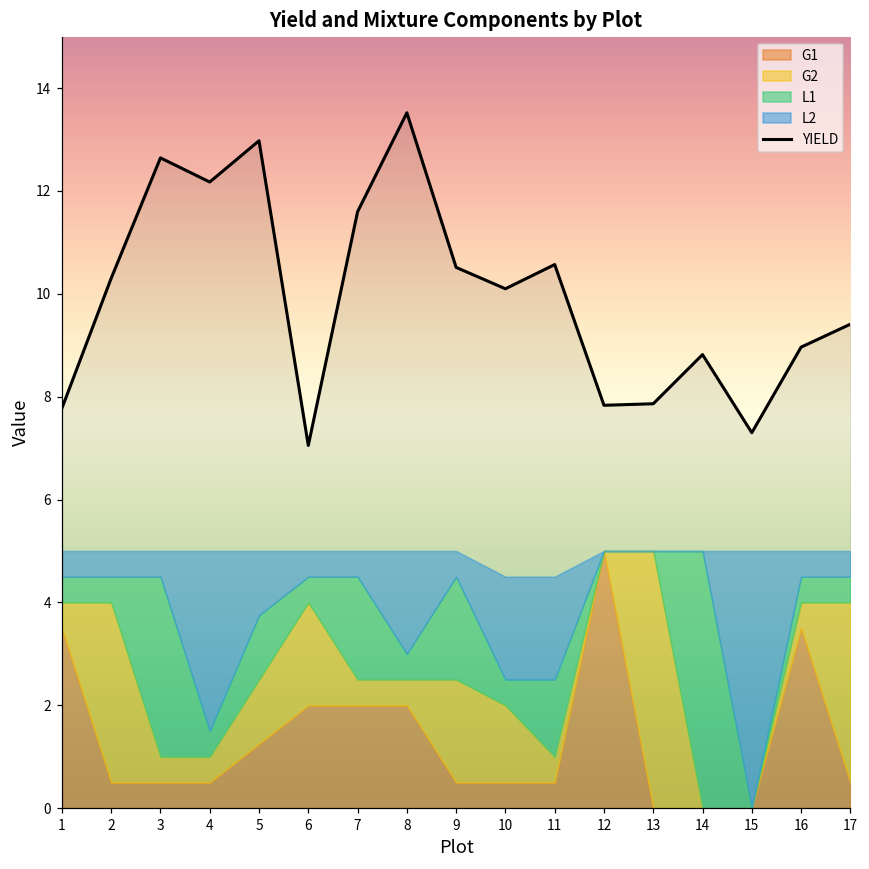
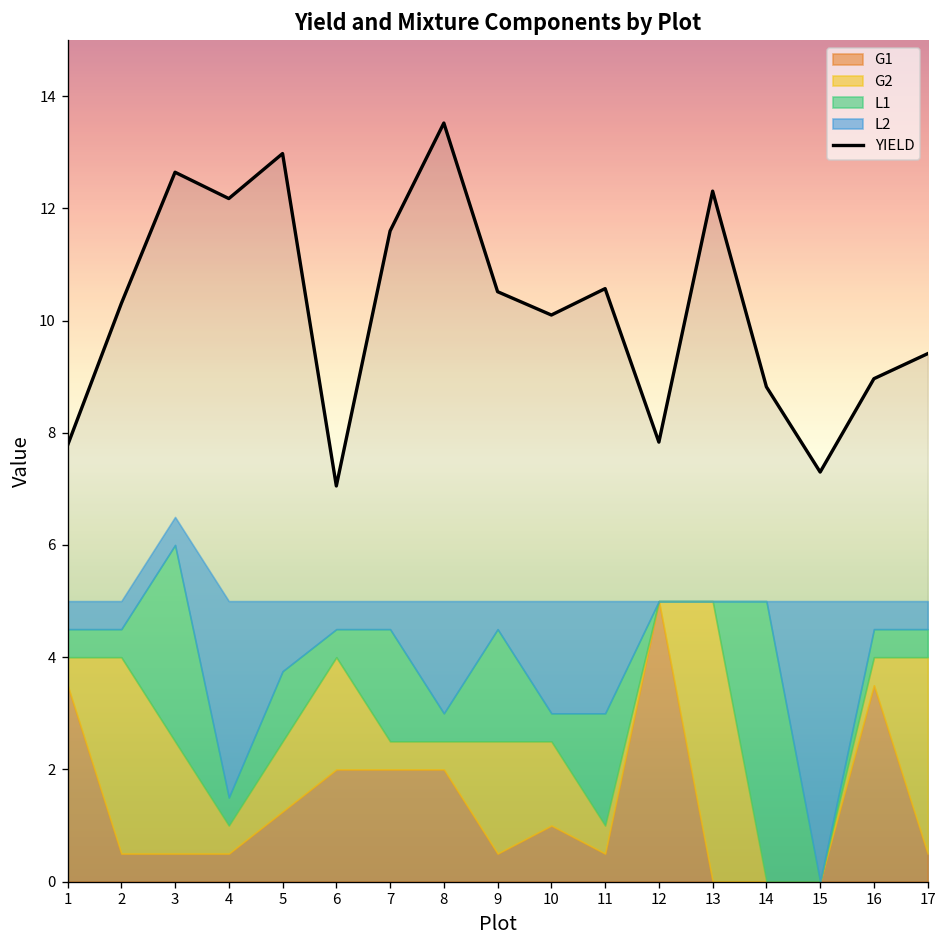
  {
    "YIELD": {
      "1": 7.8,
      "2": 10.3,
      "3": 12.6,
      "4": 12.2,
      "5": 13.0,
      "6": 7.1,
      "7": 11.6,
      "8": 13.5,
      "9": 10.5,
      "10": 10.1,
      "11": 10.6,
      "12": 7.8,
-     "13": 7.9,
+     "13": 12.3,
      "14": 8.8,
      "15": 7.3,
      "16": 9.0,
      "17": 9.4
    },
    "G1": {
      "1": 3.5,
      "2": 0.5,
      "3": 0.5,
      "4": 0.5,
      "5": 1.3,
      "6": 2.0,
      "7": 2.0,
      "8": 2.0,
      "9": 0.5,
-     "10": 0.5,
+     "10": 1.0,
      "11": 0.5,
      "13": 0.0,
      "16": 3.5,
      "17": 0.5
    },
    "G2": {
      "1": 0.5,
      "2": 3.5,
-     "3": 0.5,
+     "3": 2.0,
      "4": 0.5,
      "5": 1.3,
      "6": 2.0,
      "7": 0.5,
      "8": 0.5,
      "9": 2.0,
      "10": 1.5,
      "11": 0.5,
      "16": 0.5,
      "17": 3.5
    },
    "L1": {
      "1": 0.5,
      "2": 0.5,
      "3": 3.5,
      "4": 0.5,
      "5": 1.3,
      "6": 0.5,
      "7": 2.0,
      "8": 0.5,
      "9": 2.0,
      "10": 0.5,
-     "11": 1.5,
+     "11": 2.0,
      "16": 0.5,
      "17": 0.5
    }
  }
